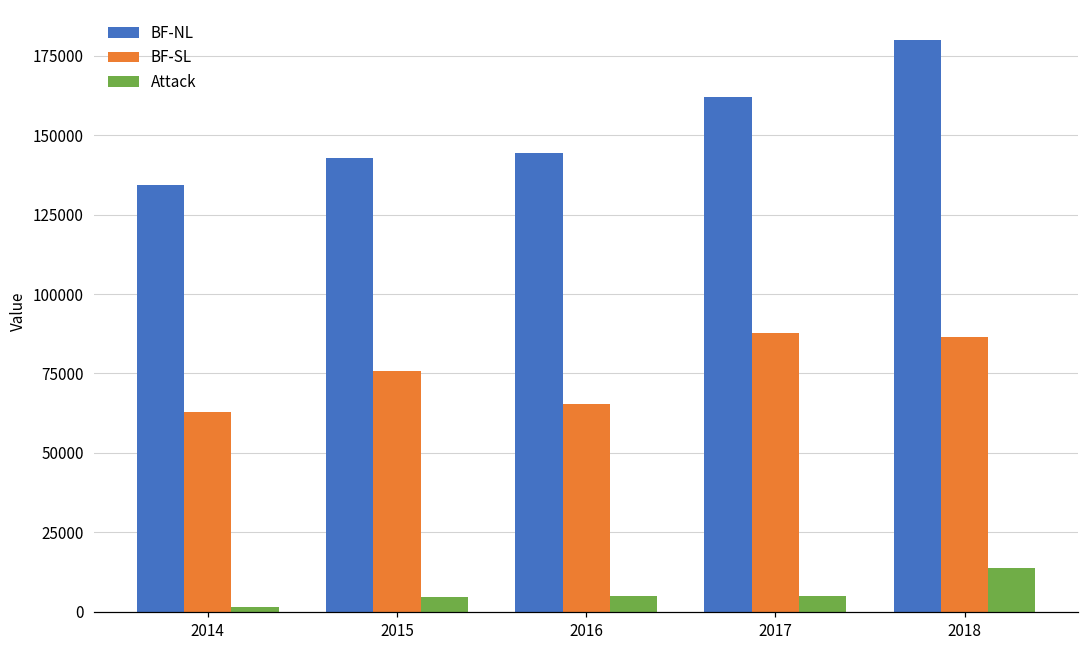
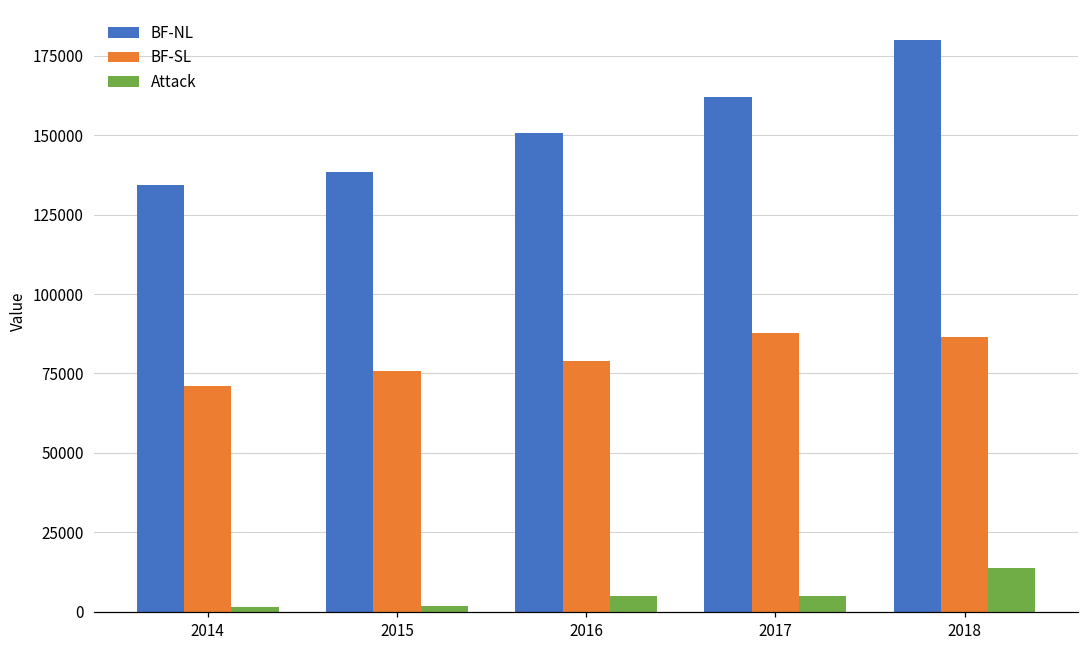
  {
    "BF-NL": {
      "2014": 134000,
-     "2015": 143000,
-     "2016": 144000,
+     "2015": 138000,
+     "2016": 151000,
      "2017": 162000,
      "2018": 180000
    },
    "BF-SL": {
-     "2014": 63000,
+     "2014": 71000,
      "2015": 76000,
-     "2016": 65000,
+     "2016": 79000,
      "2017": 88000,
      "2018": 86000
    },
    "Attack": {
      "2014": 2000,
-     "2015": 5000,
+     "2015": 2000,
      "2016": 5000,
      "2017": 5000,
      "2018": 14000
    }
  }
